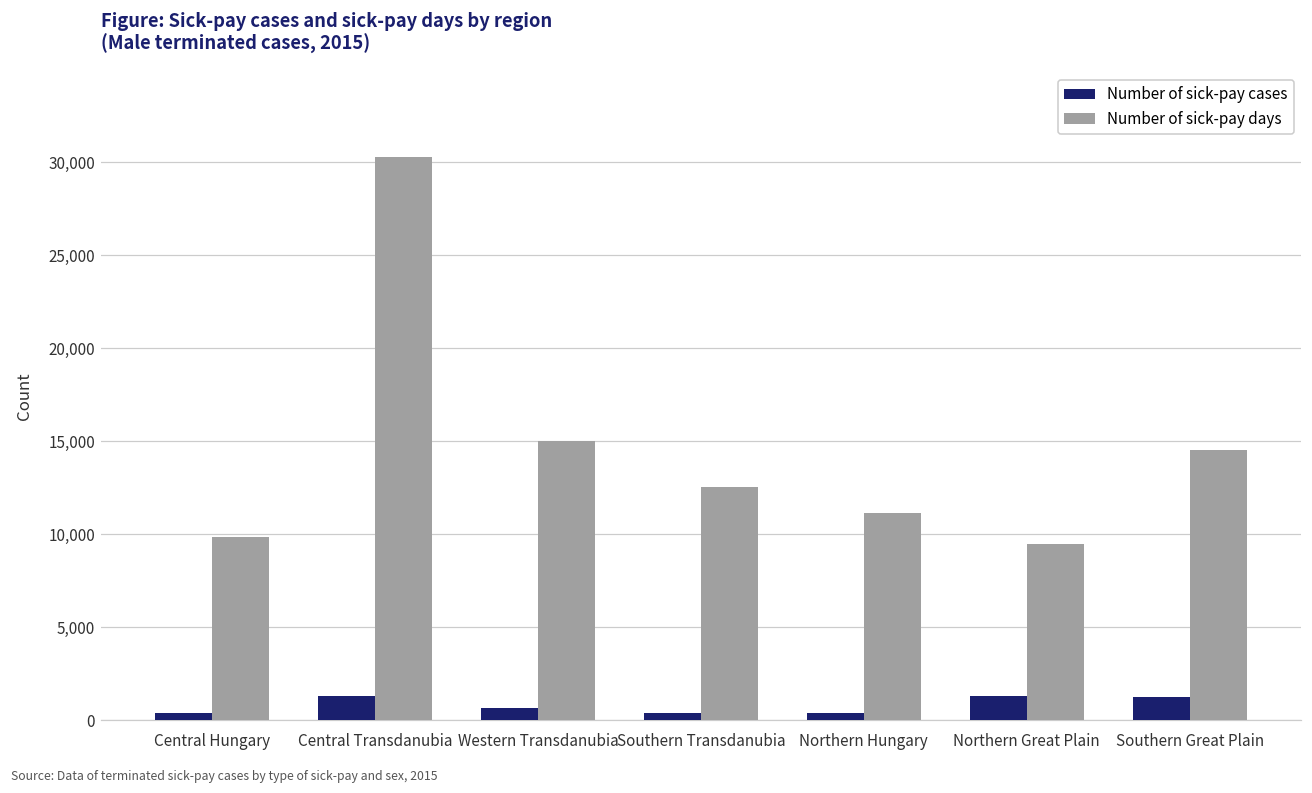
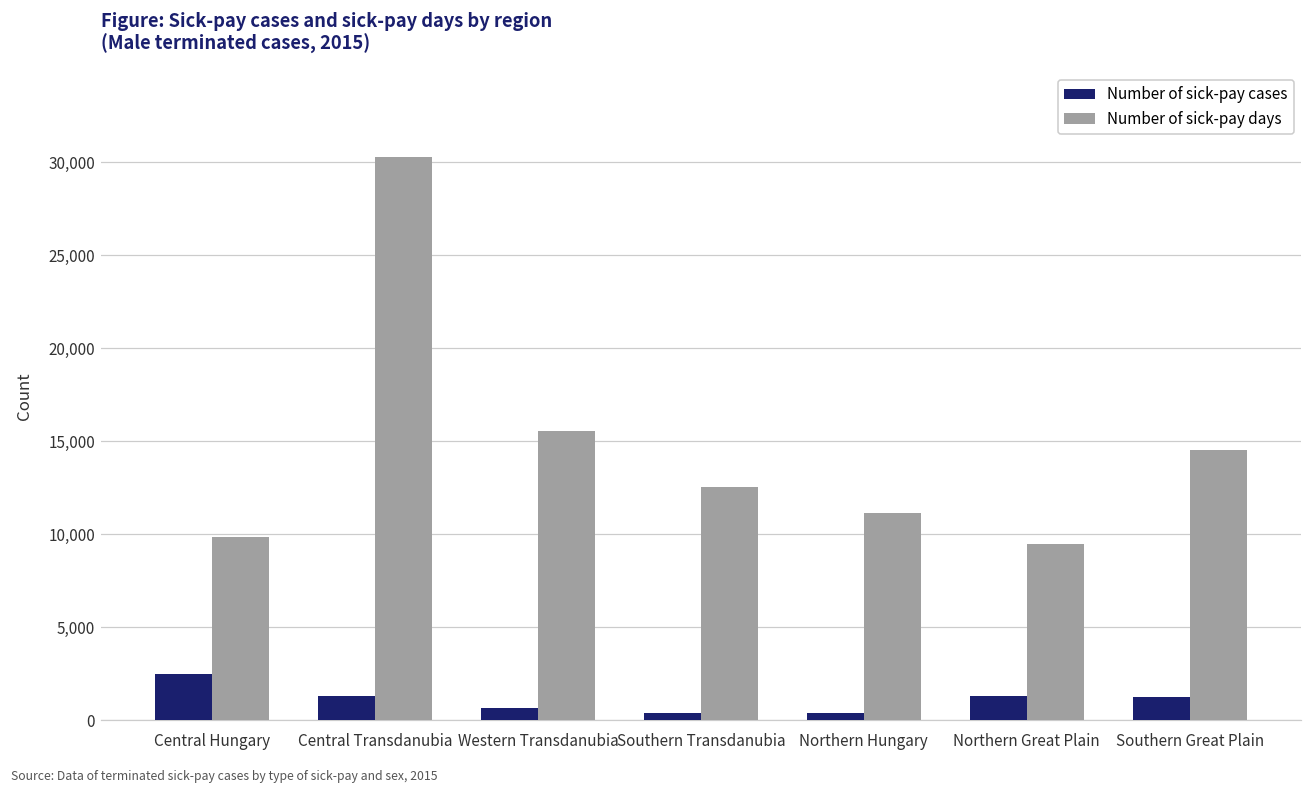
  {
    "Number of sick-pay cases": {
-     "Central Hungary": "400",
+     "Central Hungary": "2,500",
      "Central Transdanubia": "1,300",
      "Western Transdanubia": "600",
      "Southern Transdanubia": "400",
      "Northern Hungary": "400",
      "Northern Great Plain": "1,300",
      "Southern Great Plain": "1,200"
    },
    "Number of sick-pay days": {
      "Central Hungary": "9,800",
      "Central Transdanubia": "30,300",
-     "Western Transdanubia": "15,000",
+     "Western Transdanubia": "15,500",
      "Southern Transdanubia": "12,600",
      "Northern Hungary": "11,200",
      "Northern Great Plain": "9,500",
      "Southern Great Plain": "14,500"
    }
  }
